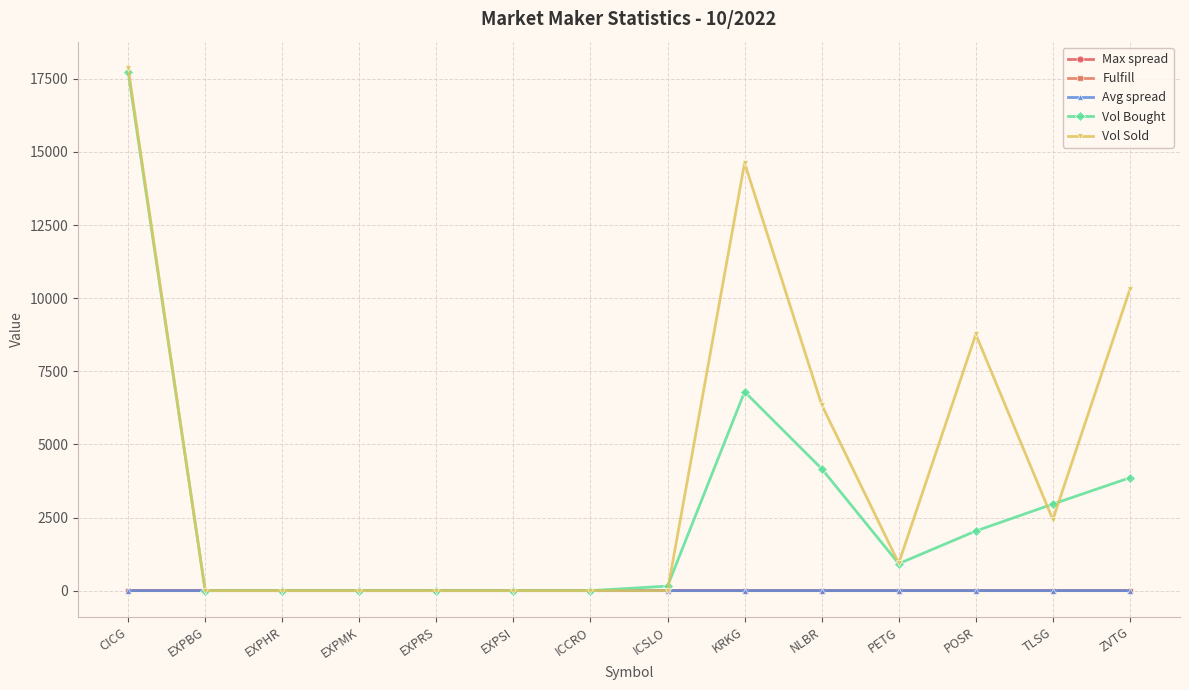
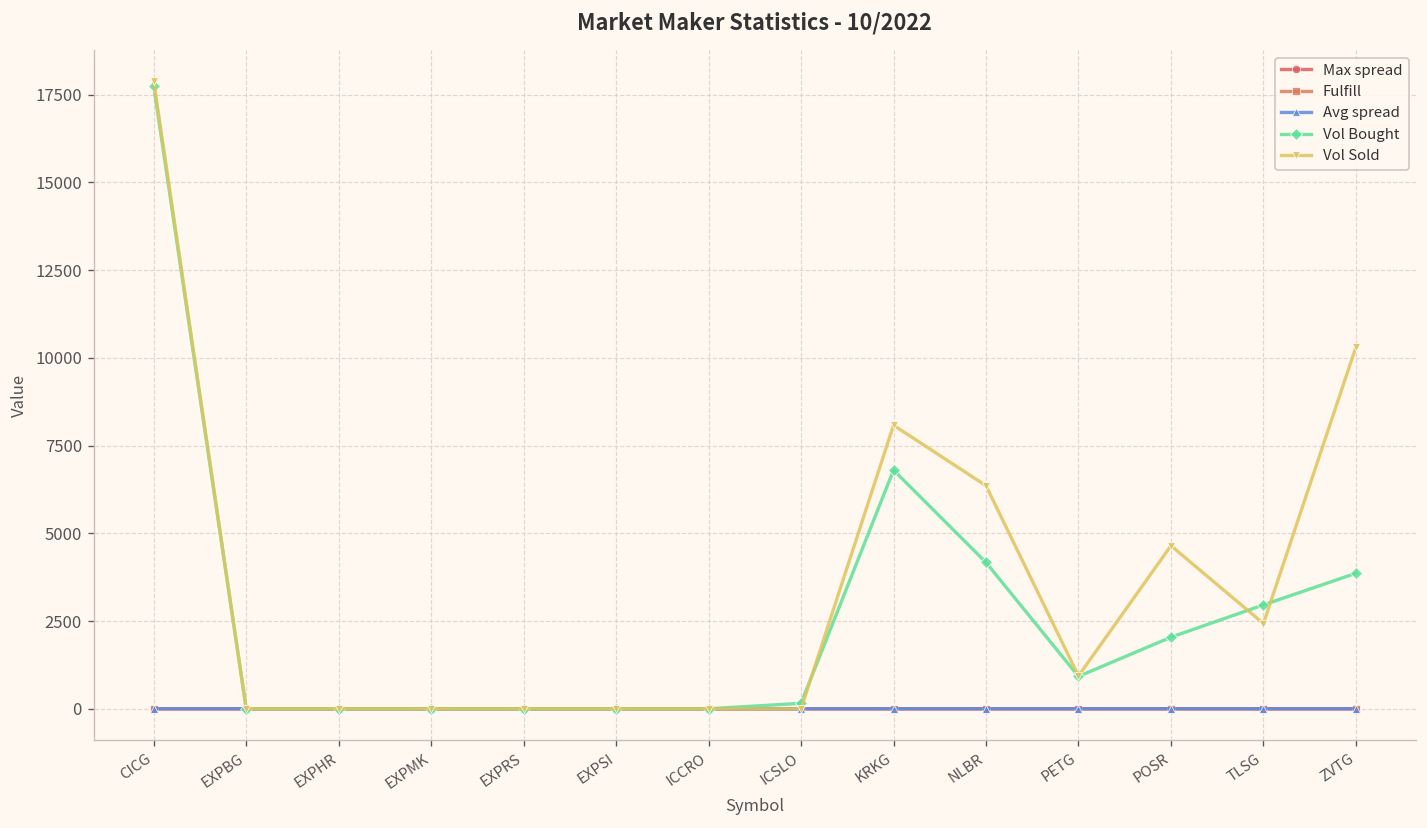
  {
    "Avg spread": {
      "CICG": 0,
      "KRKG": 0,
      "NLBR": 0,
      "PETG": 0,
      "POSR": 0,
      "TLSG": 0,
      "ZVTG": 0
    },
    "Vol Bought": {
      "CICG": 17700,
      "ICSLO": 200,
      "KRKG": 6800,
      "NLBR": 4200,
      "POSR": 2000,
      "TLSG": 3000,
      "ZVTG": 3900
    },
    "Vol Sold": {
      "CICG": 17900,
-     "KRKG": 14600,
+     "KRKG": 8100,
      "NLBR": 6400,
-     "POSR": 8800,
+     "POSR": 4600,
      "TLSG": 2400,
      "ZVTG": 10300
    }
  }
